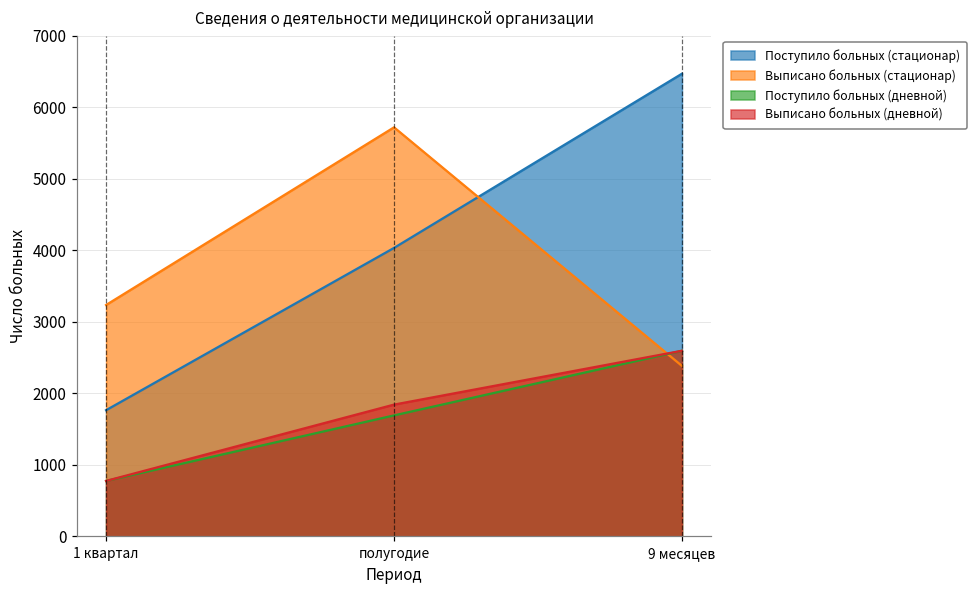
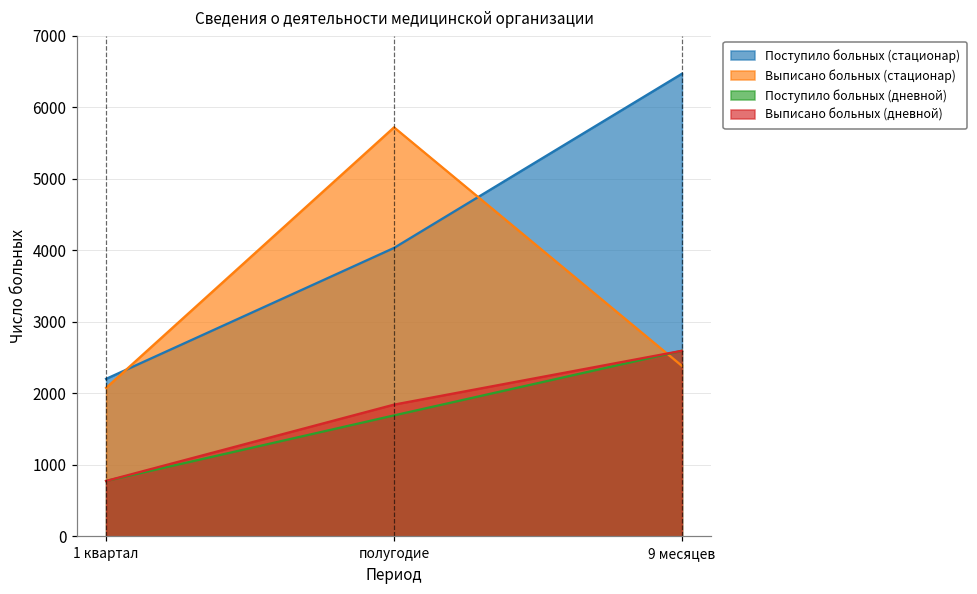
  {
    "Поступило больных (стационар)": {
-     "1 квартал": 1800,
+     "1 квартал": 2200,
      "полугодие": 4000,
      "9 месяцев": 6500
    },
    "Выписано больных (стационар)": {
-     "1 квартал": 3200,
+     "1 квартал": 2100,
      "полугодие": 5700,
      "9 месяцев": 2400
    },
    "Поступило больных (дневной)": {
      "полугодие": 1700
    },
    "Выписано больных (дневной)": {
      "полугодие": 1800
    }
  }
